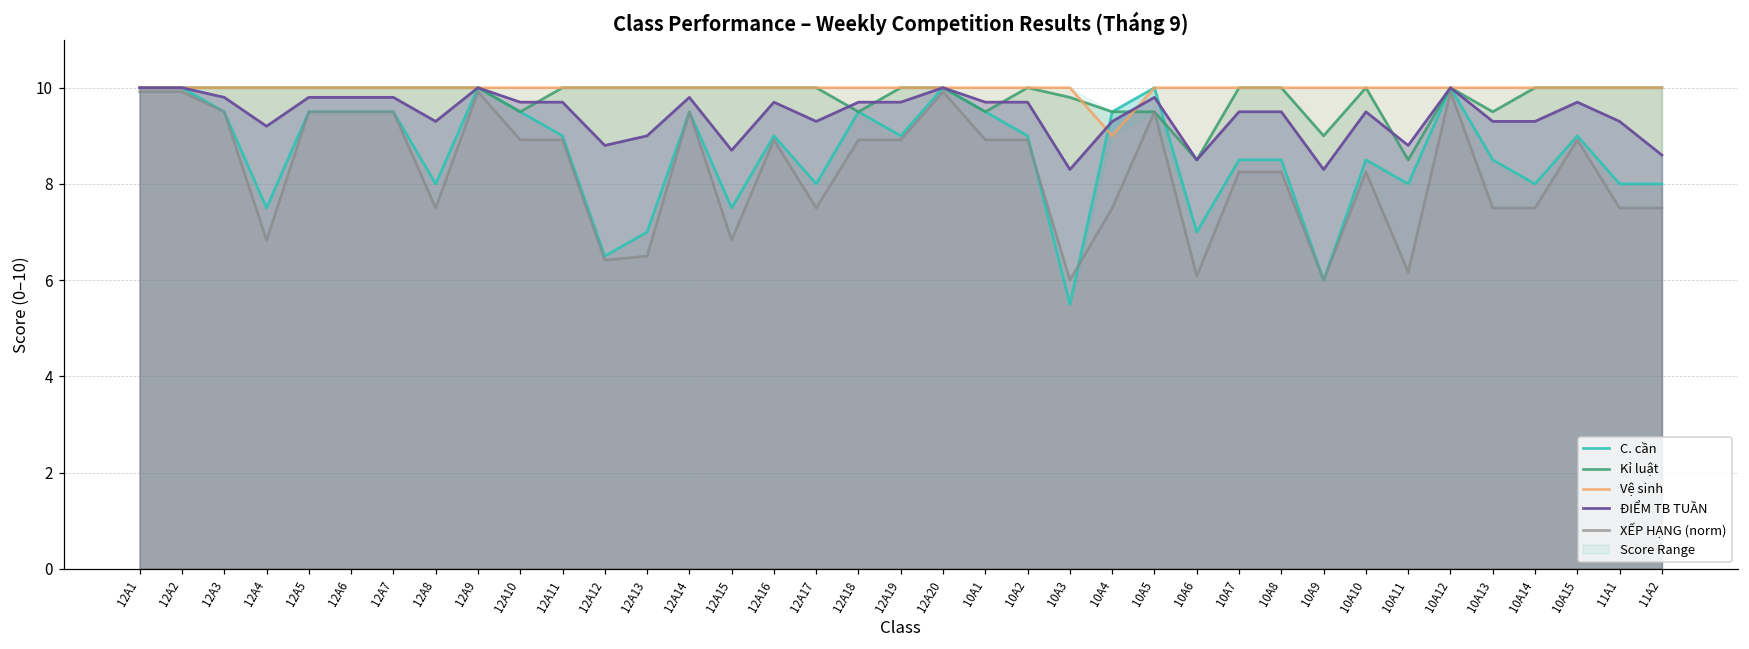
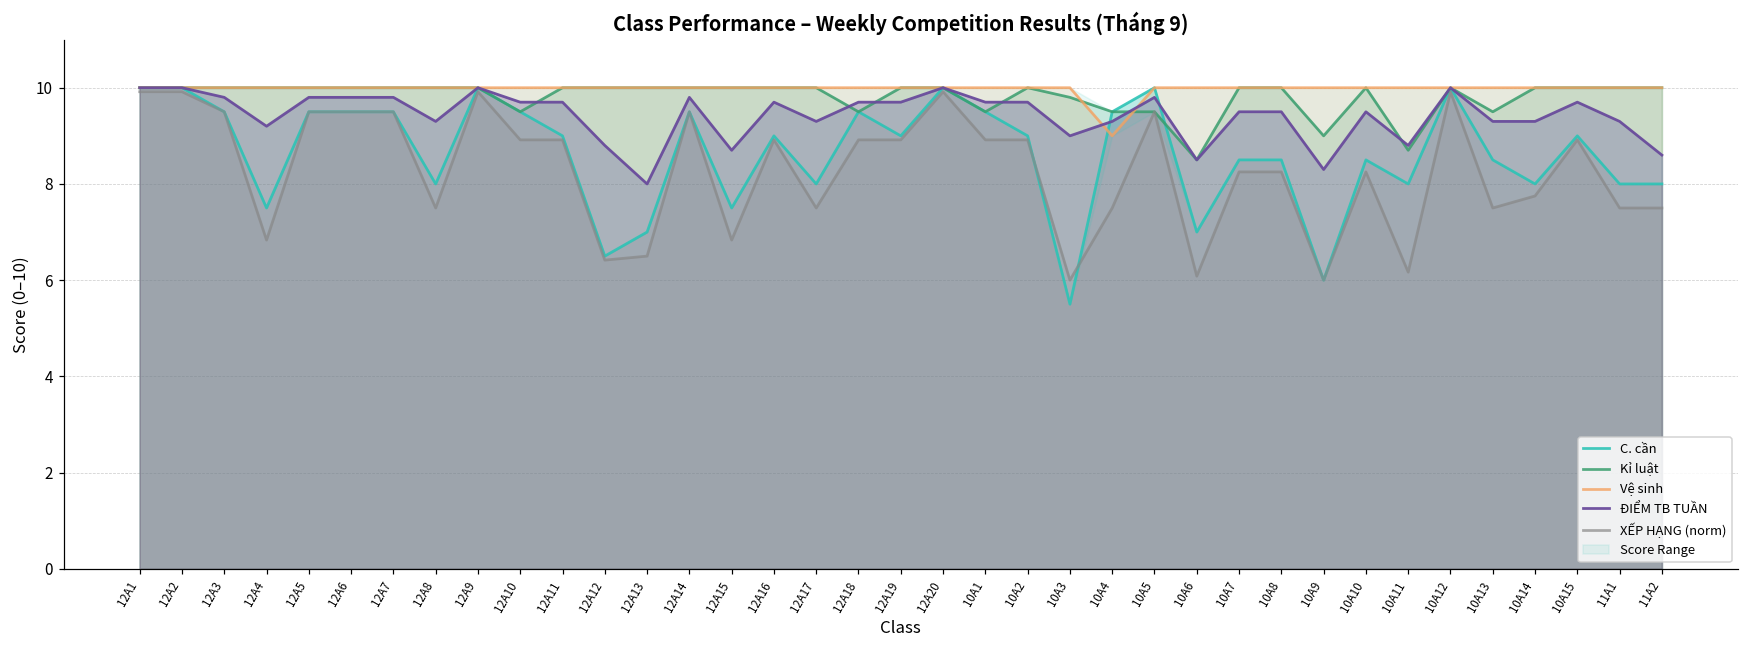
  {
    "Kỉ luật": {
      "10A3": 9.8,
      "10A9": 9.0,
-     "10A11": 8.5,
+     "10A11": 8.7,
      "10A13": 9.5
    },
    "Vệ sinh": {
      "10A4": 9.0
    },
    "ĐIỂM TB TUẦN": {
      "12A3": 9.8,
      "12A4": 9.2,
      "12A5": 9.8,
      "12A6": 9.8,
      "12A7": 9.8,
      "12A8": 9.3,
      "12A10": 9.7,
      "12A11": 9.7,
      "12A12": 8.8,
-     "12A13": 9,
+     "12A13": 8,
      "12A14": 9.8,
      "12A15": 8.7,
      "12A16": 9.7,
      "12A17": 9.3,
      "12A18": 9.7,
      "12A19": 9.7,
      "10A1": 9.7,
      "10A2": 9.7,
-     "10A3": 8.3,
+     "10A3": 9.0,
      "10A4": 9.3,
      "10A5": 9.8,
      "10A7": 9.5,
      "10A8": 9.5,
      "10A9": 8.3,
      "10A10": 9.5,
      "10A11": 8.8,
      "10A13": 9.3,
      "10A14": 9.3,
      "10A15": 9.7,
      "11A1": 9.3,
      "11A2": 8.6
    },
    "XẾP HẠNG (norm)": {
      "12A1": 9.9,
      "12A2": 9.9,
      "12A4": 6.8,
      "12A8": 7.5,
      "12A9": 9.9,
      "12A10": 8.9,
      "12A11": 8.9,
      "12A12": 6.4,
      "12A13": 6.5,
      "12A15": 6.8,
      "12A16": 8.9,
      "12A17": 7.5,
      "12A18": 8.9,
      "12A19": 8.9,
      "12A20": 9.9,
      "10A1": 8.9,
      "10A2": 8.9,
      "10A3": 6.0,
      "10A4": 7.5,
      "10A6": 6.1,
      "10A7": 8.3,
      "10A8": 8.3,
      "10A10": 8.3,
      "10A11": 6.2,
      "10A12": 9.9,
      "10A13": 7.5,
-     "10A14": 7.5,
+     "10A14": 7.8,
      "10A15": 8.9,
      "11A1": 7.5,
      "11A2": 7.5
    }
  }
